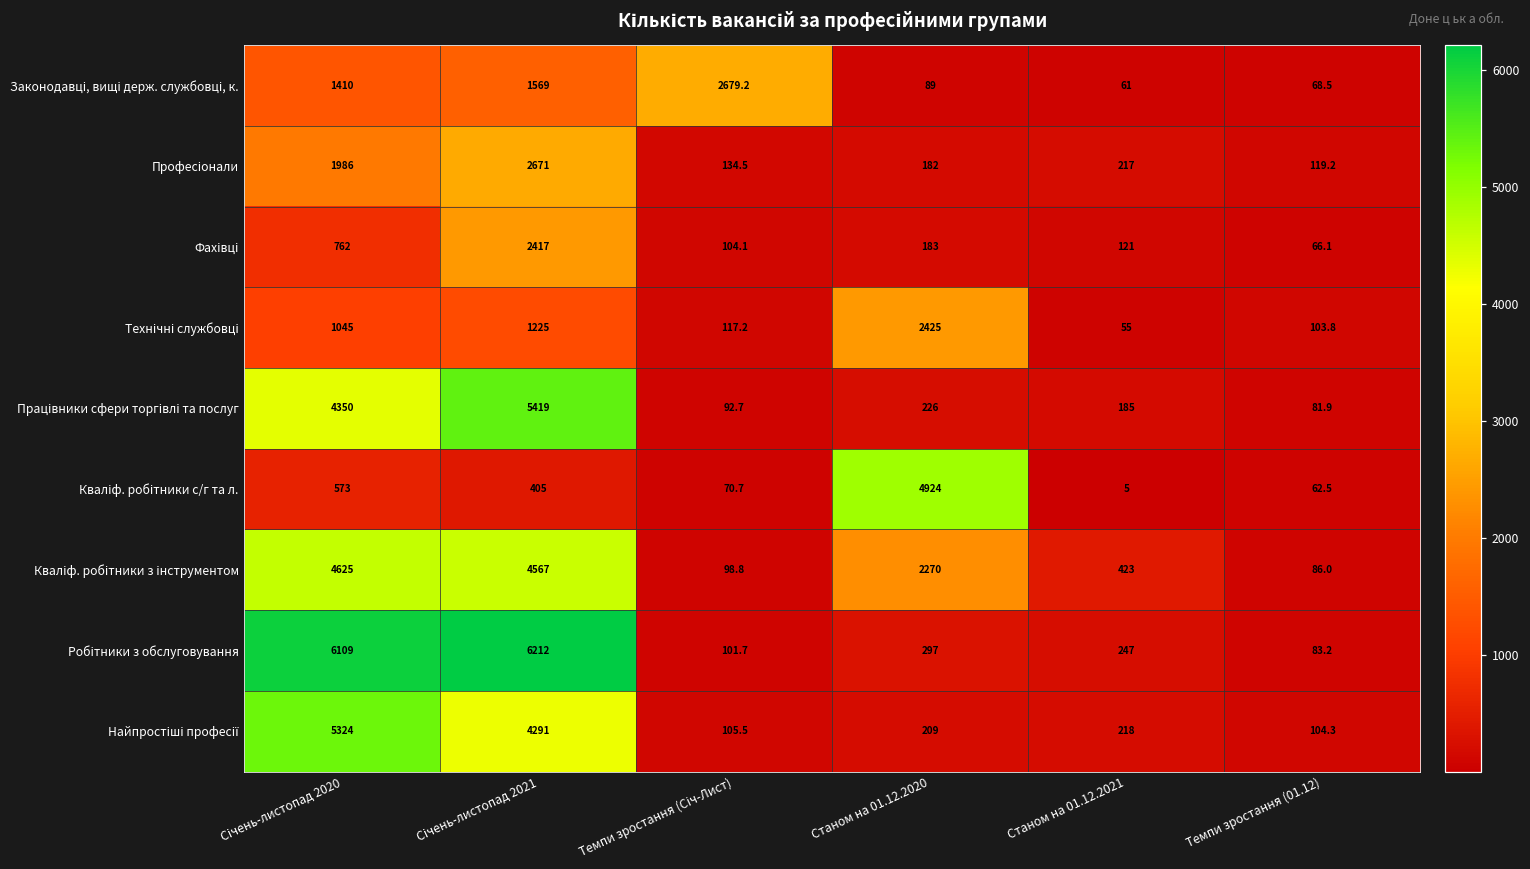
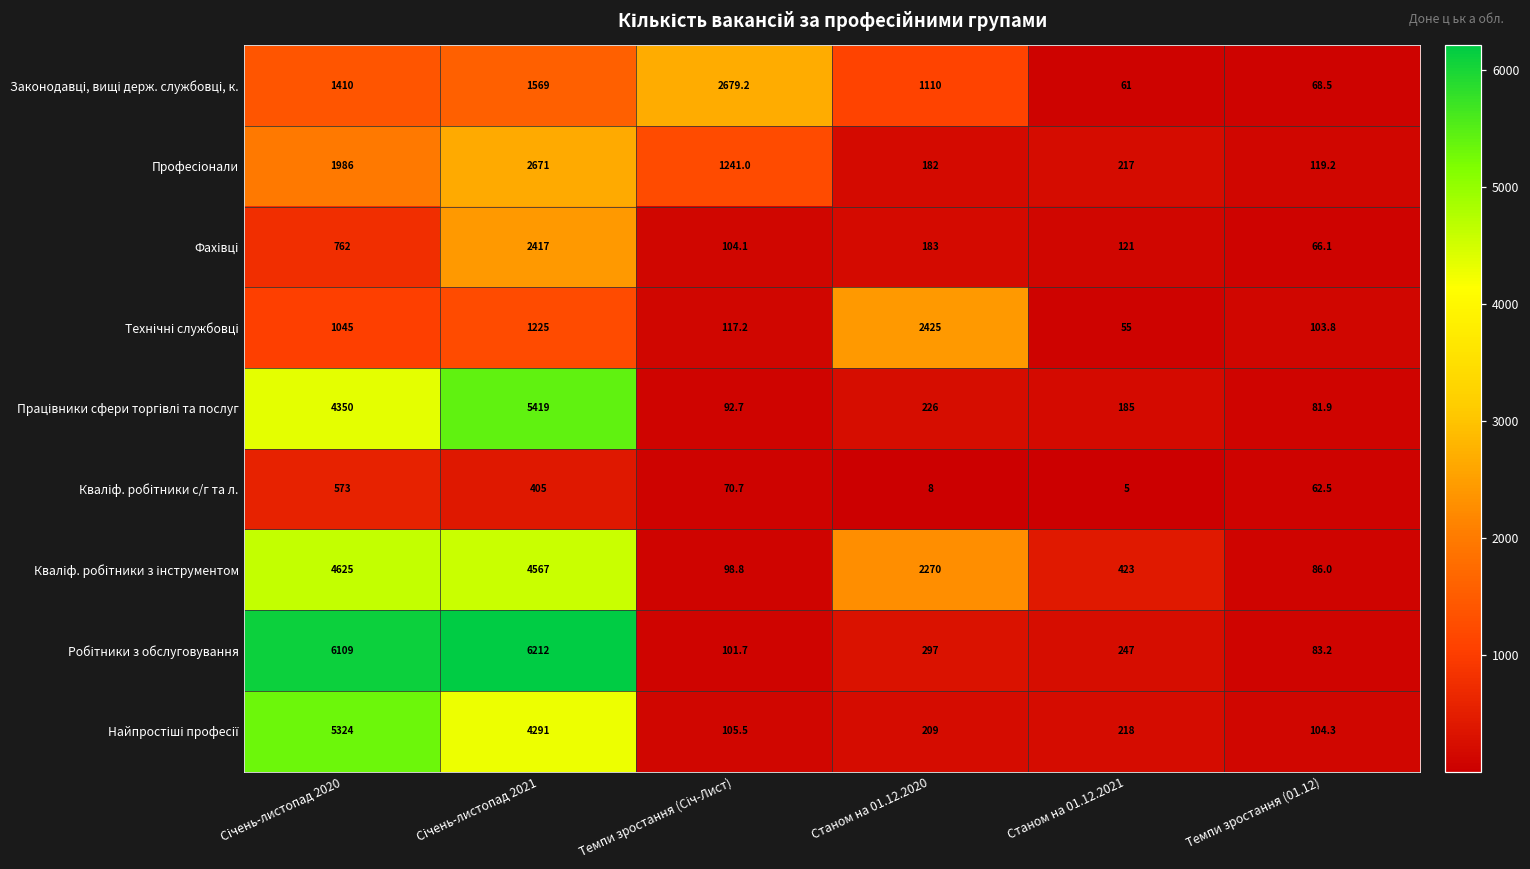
  {
    "Законодавці, вищі держ. службовці, к.": {
      "Січень-листопад 2020": 1410,
      "Січень-листопад 2021": 1569,
      "Темпи зростання (Січ-Лист)": 2679.2,
-     "Станом на 01.12.2020": 89,
+     "Станом на 01.12.2020": 1110,
      "Станом на 01.12.2021": 61,
      "Темпи зростання (01.12)": 68.5
    },
    "Професіонали": {
      "Січень-листопад 2020": 1986,
      "Січень-листопад 2021": 2671,
-     "Темпи зростання (Січ-Лист)": 134.5,
+     "Темпи зростання (Січ-Лист)": 1241.0,
      "Станом на 01.12.2020": 182,
      "Станом на 01.12.2021": 217,
      "Темпи зростання (01.12)": 119.2
    },
    "Фахівці": {
      "Січень-листопад 2020": 762,
      "Січень-листопад 2021": 2417,
      "Темпи зростання (Січ-Лист)": 104.1,
      "Станом на 01.12.2020": 183,
      "Станом на 01.12.2021": 121,
      "Темпи зростання (01.12)": 66.1
    },
    "Технічні службовці": {
      "Січень-листопад 2020": 1045,
      "Січень-листопад 2021": 1225,
      "Темпи зростання (Січ-Лист)": 117.2,
      "Станом на 01.12.2020": 2425,
      "Станом на 01.12.2021": 55,
      "Темпи зростання (01.12)": 103.8
    },
    "Працівники сфери торгівлі та послуг": {
      "Січень-листопад 2020": 4350,
      "Січень-листопад 2021": 5419,
      "Темпи зростання (Січ-Лист)": 92.7,
      "Станом на 01.12.2020": 226,
      "Станом на 01.12.2021": 185,
      "Темпи зростання (01.12)": 81.9
    },
    "Кваліф. робітники с/г та л.": {
      "Січень-листопад 2020": 573,
      "Січень-листопад 2021": 405,
      "Темпи зростання (Січ-Лист)": 70.7,
-     "Станом на 01.12.2020": 4924,
+     "Станом на 01.12.2020": 8,
      "Станом на 01.12.2021": 5,
      "Темпи зростання (01.12)": 62.5
    },
    "Кваліф. робітники з інструментом": {
      "Січень-листопад 2020": 4625,
      "Січень-листопад 2021": 4567,
      "Темпи зростання (Січ-Лист)": 98.8,
      "Станом на 01.12.2020": 2270,
      "Станом на 01.12.2021": 423,
      "Темпи зростання (01.12)": 86.0
    },
    "Робітники з обслуговування": {
      "Січень-листопад 2020": 6109,
      "Січень-листопад 2021": 6212,
      "Темпи зростання (Січ-Лист)": 101.7,
      "Станом на 01.12.2020": 297,
      "Станом на 01.12.2021": 247,
      "Темпи зростання (01.12)": 83.2
    },
    "Найпростіші професії": {
      "Січень-листопад 2020": 5324,
      "Січень-листопад 2021": 4291,
      "Темпи зростання (Січ-Лист)": 105.5,
      "Станом на 01.12.2020": 209,
      "Станом на 01.12.2021": 218,
      "Темпи зростання (01.12)": 104.3
    }
  }
